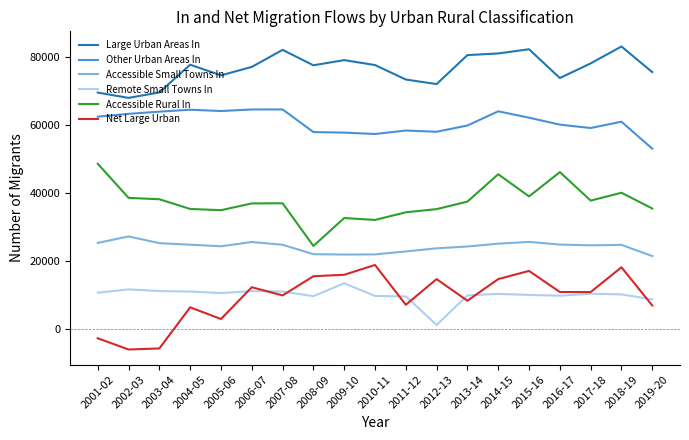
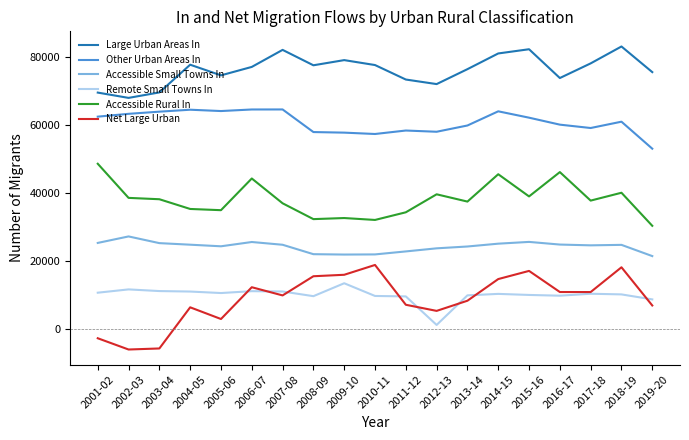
  {
    "Large Urban Areas In": {
      "2001-02": 69000,
      "2002-03": 68000,
      "2003-04": 69000,
      "2004-05": 78000,
      "2005-06": 74000,
      "2006-07": 77000,
      "2007-08": 82000,
      "2008-09": 77000,
      "2009-10": 79000,
      "2010-11": 78000,
      "2011-12": 73000,
      "2012-13": 72000,
-     "2013-14": 80000,
+     "2013-14": 76000,
      "2014-15": 81000,
      "2015-16": 82000,
      "2016-17": 74000,
      "2017-18": 78000,
      "2018-19": 83000,
      "2019-20": 75000
    },
    "Remote Small Towns In": {
      "2001-02": 11000,
      "2002-03": 12000,
      "2003-04": 11000,
      "2004-05": 11000,
      "2005-06": 10000,
      "2006-07": 11000,
      "2007-08": 11000,
      "2008-09": 10000,
      "2009-10": 13000,
      "2010-11": 10000,
      "2011-12": 9000,
      "2012-13": 1000,
      "2013-14": 10000,
      "2014-15": 10000,
      "2015-16": 10000,
      "2016-17": 10000,
      "2018-19": 10000,
      "2019-20": 9000
    },
    "Accessible Rural In": {
      "2001-02": 48000,
      "2002-03": 38000,
      "2003-04": 38000,
      "2004-05": 35000,
      "2005-06": 35000,
-     "2006-07": 37000,
+     "2006-07": 44000,
      "2007-08": 37000,
-     "2008-09": 24000,
+     "2008-09": 32000,
      "2009-10": 33000,
      "2010-11": 32000,
      "2011-12": 34000,
-     "2012-13": 35000,
+     "2012-13": 40000,
      "2013-14": 37000,
      "2014-15": 45000,
      "2015-16": 39000,
      "2016-17": 46000,
      "2017-18": 38000,
      "2018-19": 40000,
-     "2019-20": 35000
+     "2019-20": 30000
    },
    "Net Large Urban": {
      "2001-02": -3000,
      "2002-03": -6000,
      "2003-04": -6000,
      "2004-05": 6000,
      "2005-06": 3000,
      "2006-07": 12000,
      "2007-08": 10000,
      "2008-09": 15000,
      "2009-10": 16000,
      "2010-11": 19000,
      "2011-12": 7000,
-     "2012-13": 15000,
+     "2012-13": 5000,
      "2013-14": 8000,
      "2014-15": 15000,
      "2015-16": 17000,
      "2016-17": 11000,
      "2018-19": 18000,
      "2019-20": 7000
    }
  }
